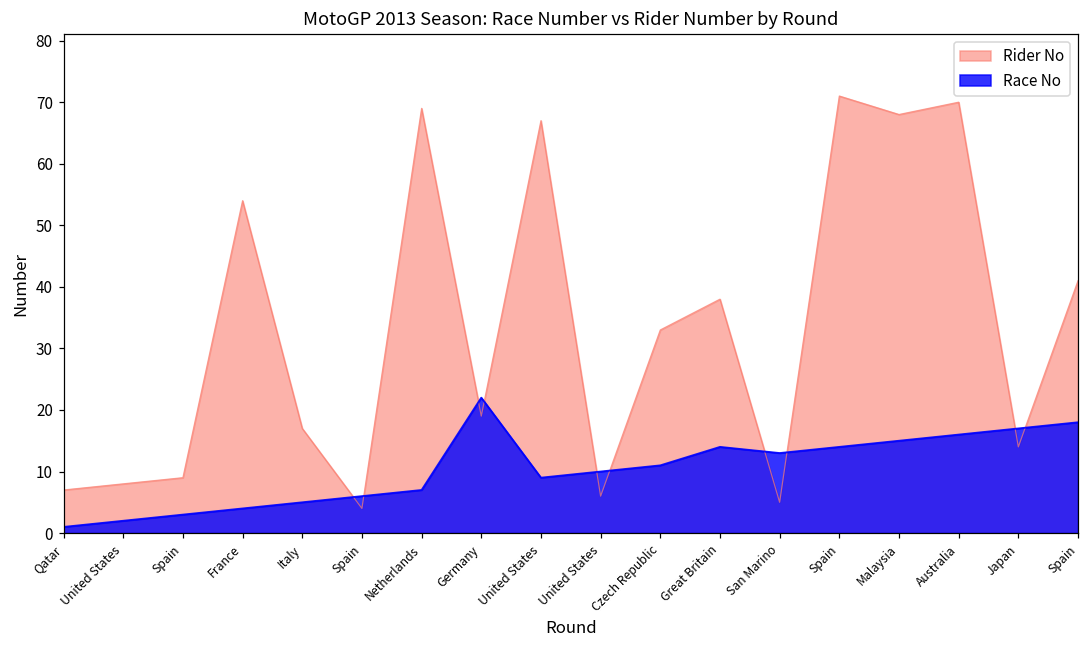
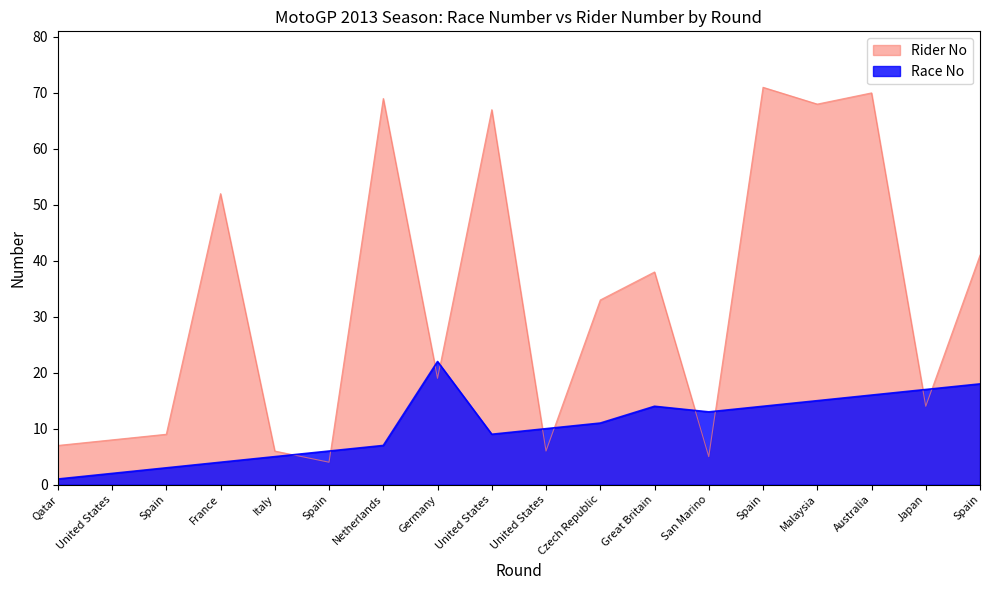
  {
    "Rider No": {
      "Qatar": 7,
-     "France": 54,
-     "Italy": 17,
+     "France": 52,
+     "Italy": 6,
      "Netherlands": 69,
      "Germany": 19,
      "Czech Republic": 33,
      "Great Britain": 38,
      "San Marino": 5,
      "Malaysia": 68,
      "Australia": 70,
      "Japan": 14
    },
    "Race No": {
      "Qatar": 1,
      "France": 4,
      "Italy": 5,
      "Netherlands": 7,
      "Germany": 22,
      "Czech Republic": 11,
      "Great Britain": 14,
      "San Marino": 13,
      "Malaysia": 15,
      "Australia": 16,
      "Japan": 17
    }
  }
